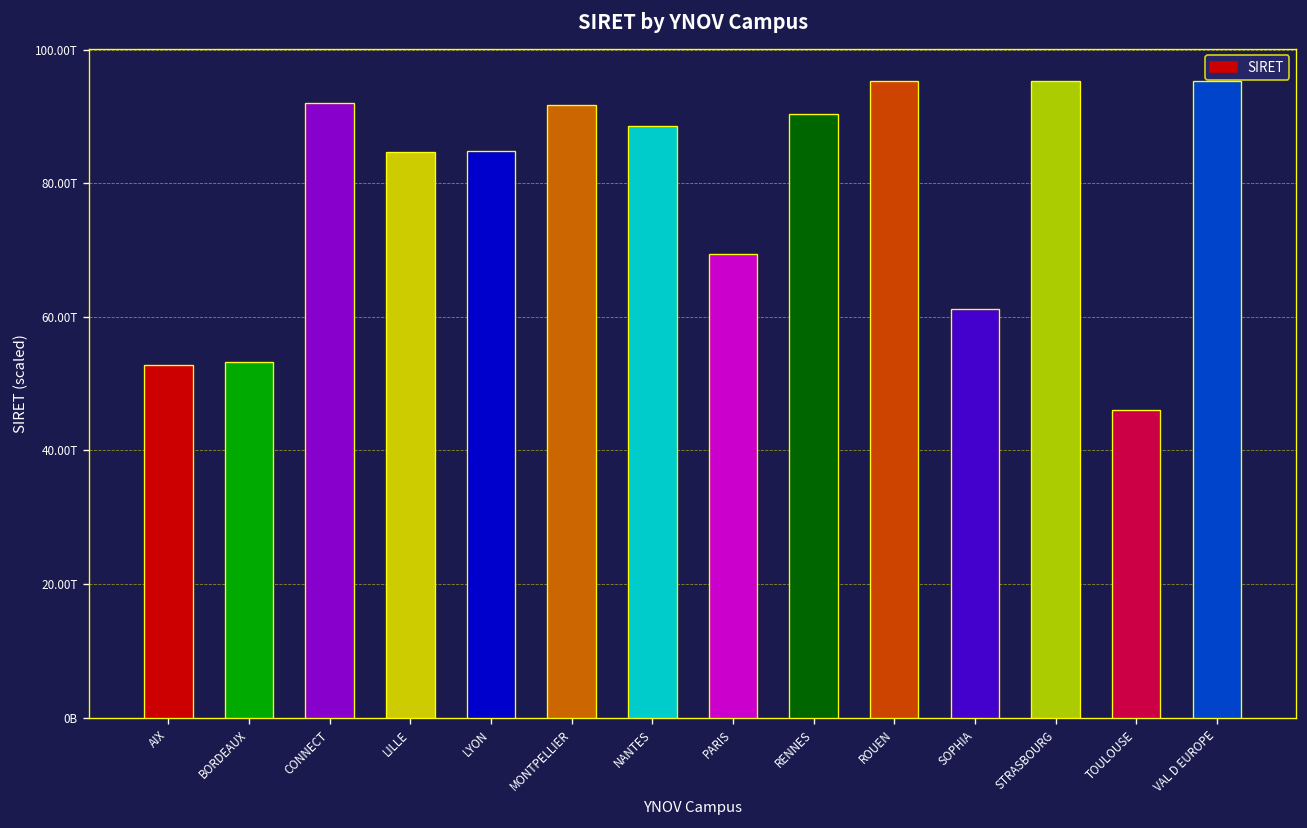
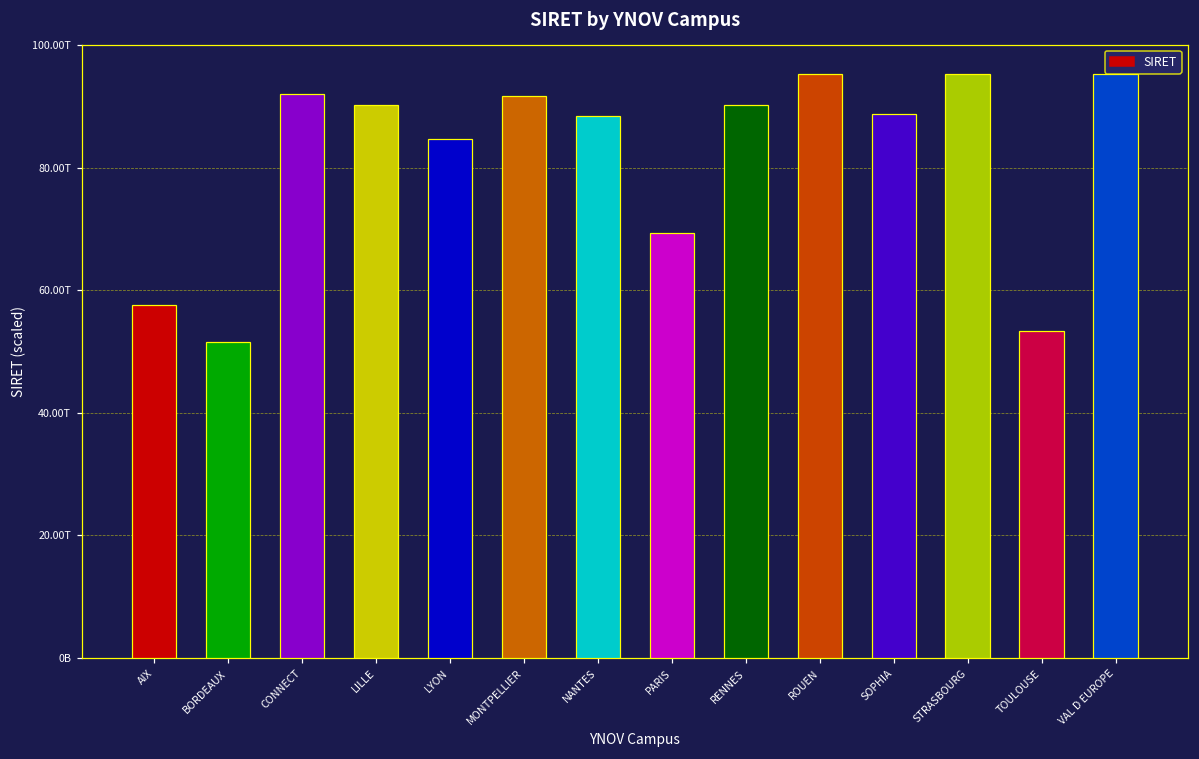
  {
-   "AIX": "53T",
-   "BORDEAUX": "53T",
+   "AIX": "58T",
+   "BORDEAUX": "52T",
    "CONNECT": "92T",
-   "LILLE": "85T",
+   "LILLE": "90T",
    "LYON": "85T",
    "MONTPELLIER": "92T",
    "NANTES": "89T",
    "PARIS": "69T",
    "RENNES": "90T",
    "ROUEN": "95T",
-   "SOPHIA": "61T",
+   "SOPHIA": "89T",
    "STRASBOURG": "95T",
-   "TOULOUSE": "46T",
+   "TOULOUSE": "53T",
    "VAL D EUROPE": "95T"
  }
